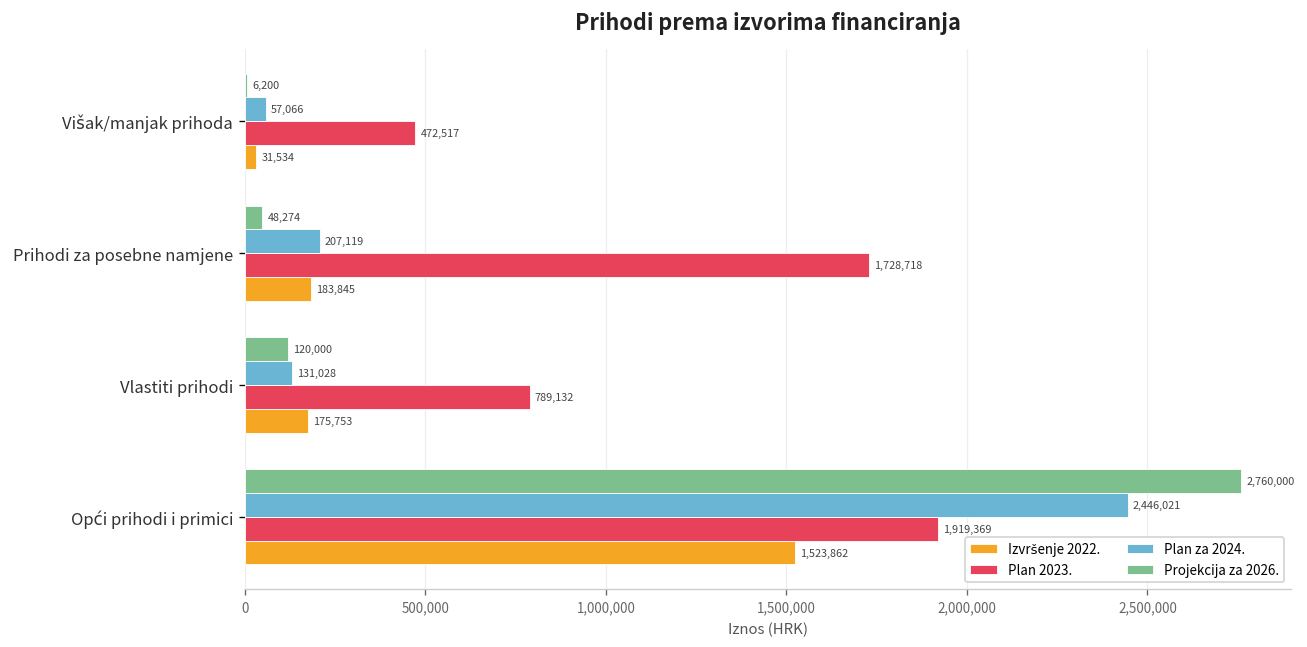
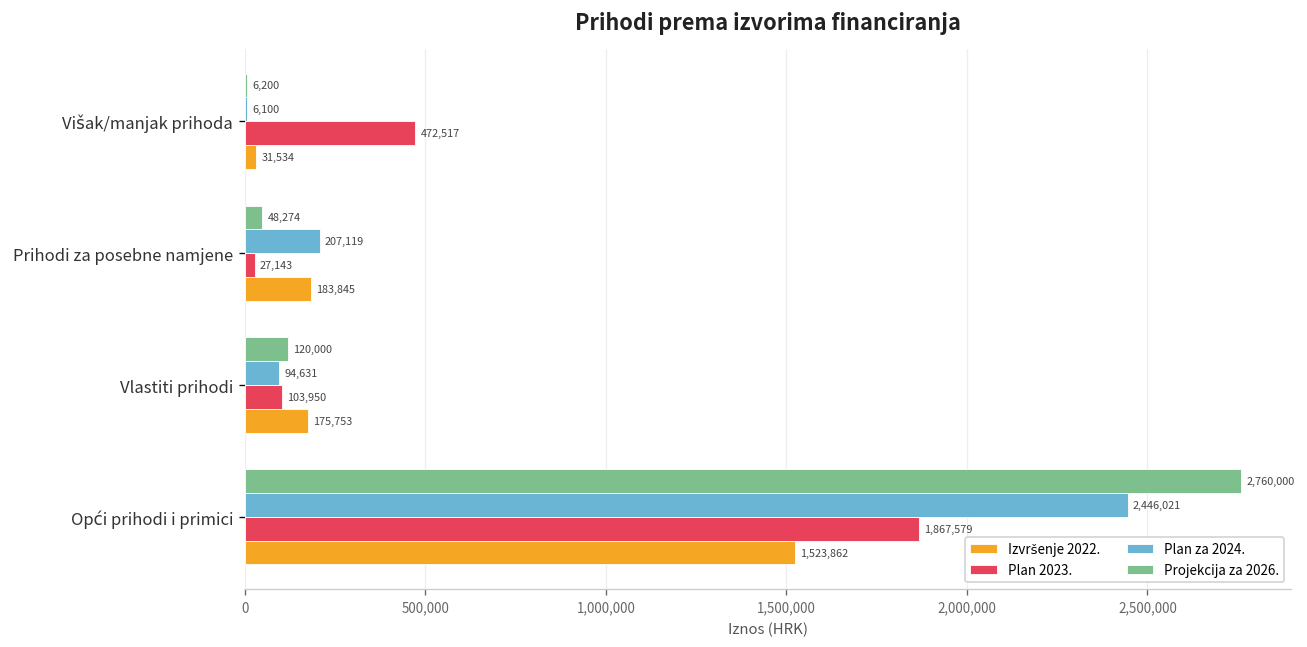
  {
    "Izvršenje 2022.": {
      "Višak/manjak prihoda": "31,534",
      "Prihodi za posebne namjene": "183,845",
      "Vlastiti prihodi": "175,753",
      "Opći prihodi i primici": "1,523,862"
    },
    "Plan 2023.": {
      "Višak/manjak prihoda": "472,517",
-     "Prihodi za posebne namjene": "1,728,718",
-     "Vlastiti prihodi": "789,132",
-     "Opći prihodi i primici": "1,919,369"
+     "Prihodi za posebne namjene": "27,143",
+     "Vlastiti prihodi": "103,950",
+     "Opći prihodi i primici": "1,867,579"
    },
    "Plan za 2024.": {
-     "Višak/manjak prihoda": "57,066",
+     "Višak/manjak prihoda": "6,100",
      "Prihodi za posebne namjene": "207,119",
-     "Vlastiti prihodi": "131,028",
+     "Vlastiti prihodi": "94,631",
      "Opći prihodi i primici": "2,446,021"
    },
    "Projekcija za 2026.": {
      "Višak/manjak prihoda": "6,200",
      "Prihodi za posebne namjene": "48,274",
      "Vlastiti prihodi": "120,000",
      "Opći prihodi i primici": "2,760,000"
    }
  }
